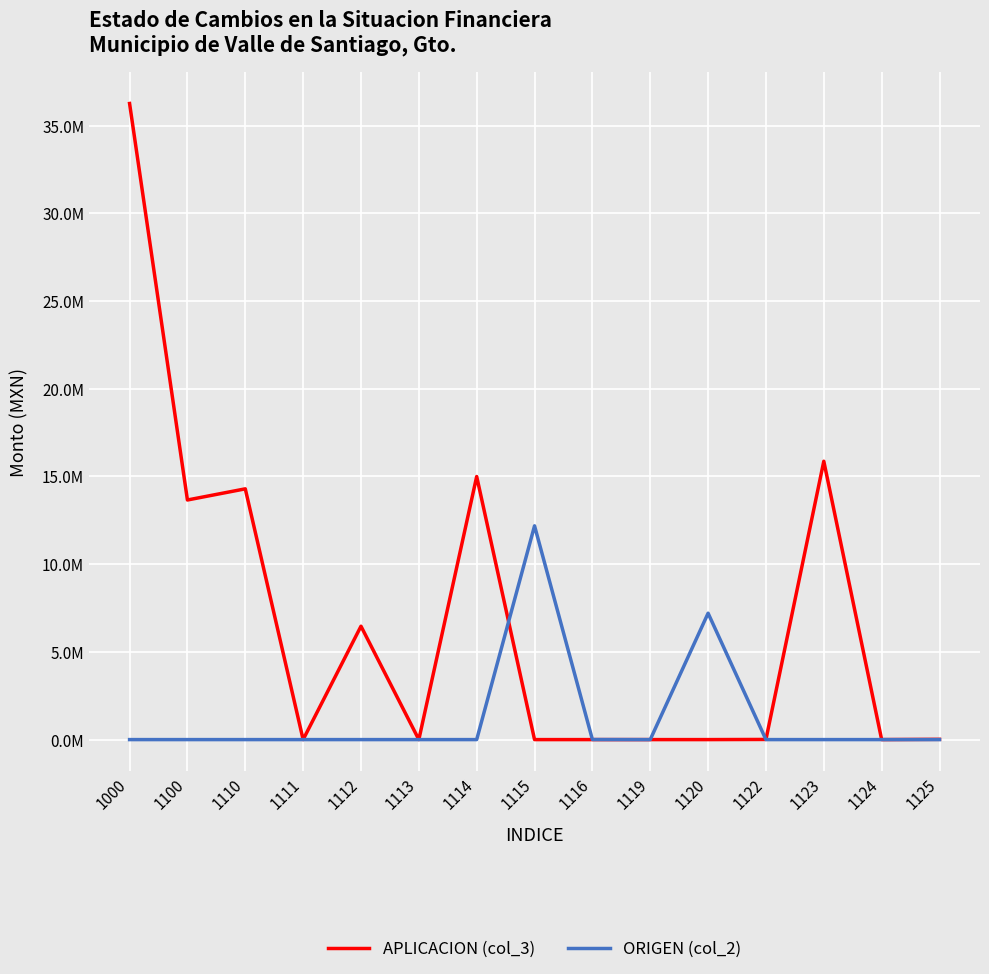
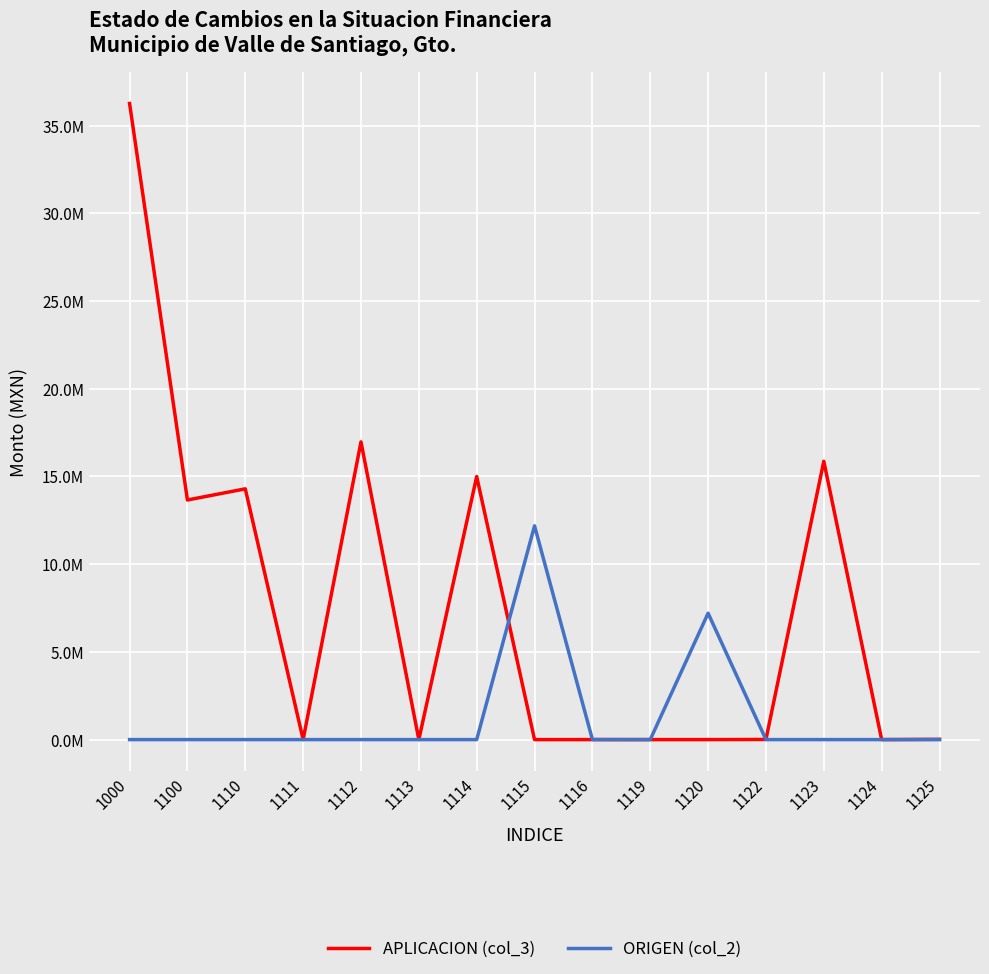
  {
    "APLICACION (col_3)": {
      "1000": 36300000,
      "1100": 13700000,
      "1110": 14300000,
-     "1112": 6500000,
+     "1112": 17000000,
      "1114": 15000000,
      "1115": 0,
      "1120": 0,
      "1123": 15900000
    },
    "ORIGEN (col_2)": {
      "1000": 0,
      "1100": 0,
      "1110": 0,
      "1112": 0,
      "1114": 0,
      "1115": 12200000,
      "1120": 7200000,
      "1123": 0
    }
  }
